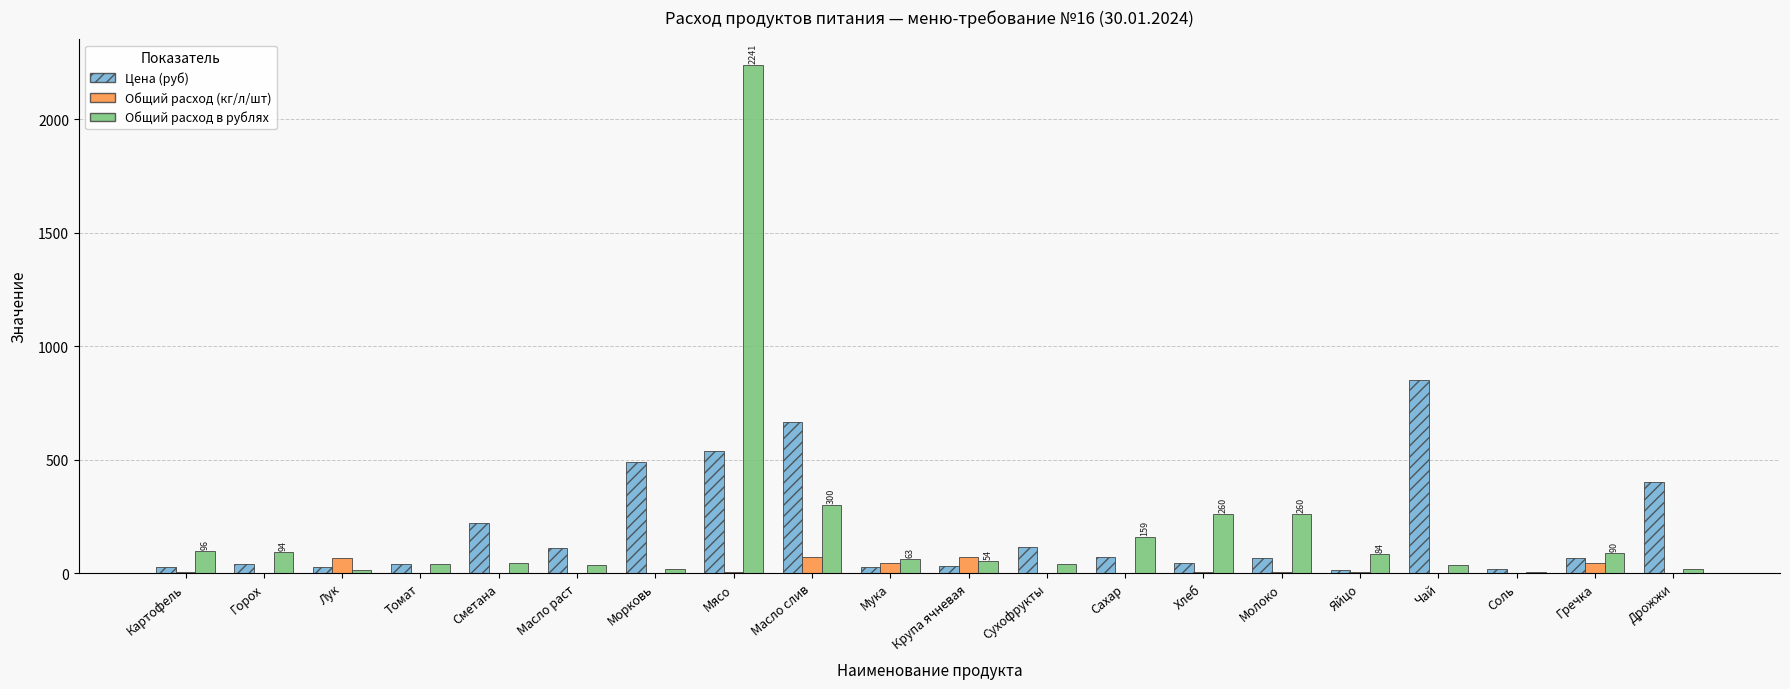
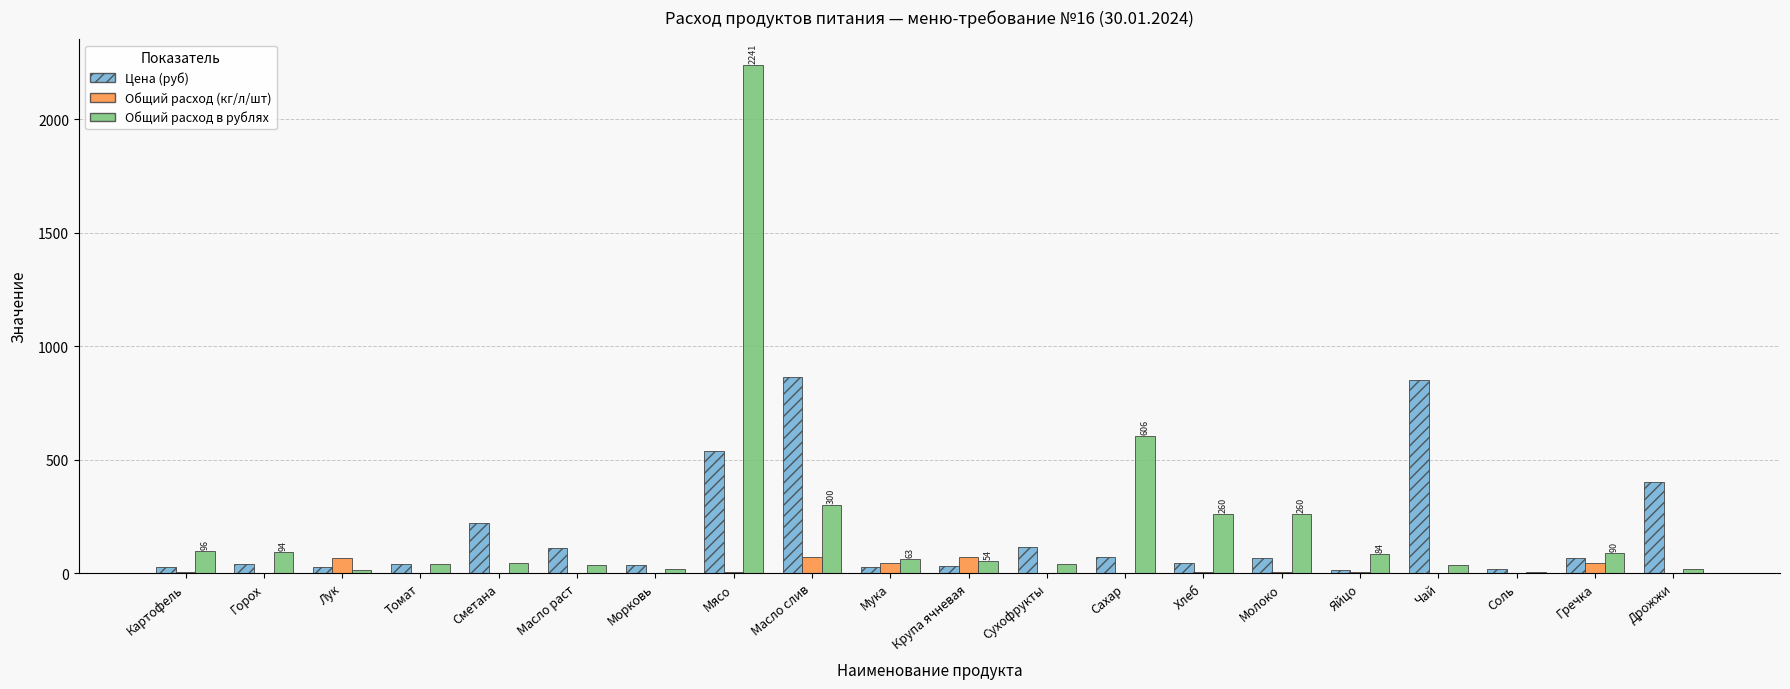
  {
    "Цена (руб)": {
      "Картофель": 30,
      "Горох": 40,
      "Лук": 30,
      "Томат": 40,
      "Сметана": 220,
      "Масло раст": 110,
-     "Морковь": 490,
+     "Морковь": 40,
      "Мясо": 540,
-     "Масло слив": 670,
+     "Масло слив": 870,
      "Мука": 30,
      "Крупа ячневая": 30,
      "Сухофрукты": 120,
      "Сахар": 70,
      "Хлеб": 40,
      "Молоко": 70,
      "Яйцо": 10,
      "Чай": 850,
      "Соль": 20,
      "Гречка": 70,
      "Дрожжи": 400
    },
    "Общий расход (кг/л/шт)": {
      "Лук": 70,
      "Масло слив": 70,
      "Мука": 40,
      "Крупа ячневая": 70,
      "Гречка": 40
    },
    "Общий расход в рублях": {
      "Картофель": 96,
      "Горох": 94,
      "Мясо": 2241,
      "Масло слив": 300,
      "Мука": 63,
      "Крупа ячневая": 54,
-     "Сахар": 159,
+     "Сахар": 606,
      "Хлеб": 260,
      "Молоко": 260,
      "Яйцо": 84,
      "Гречка": 90
    }
  }
